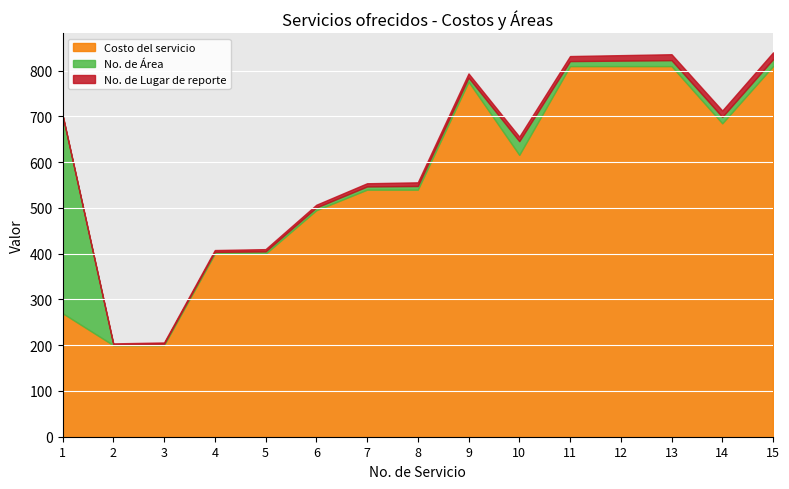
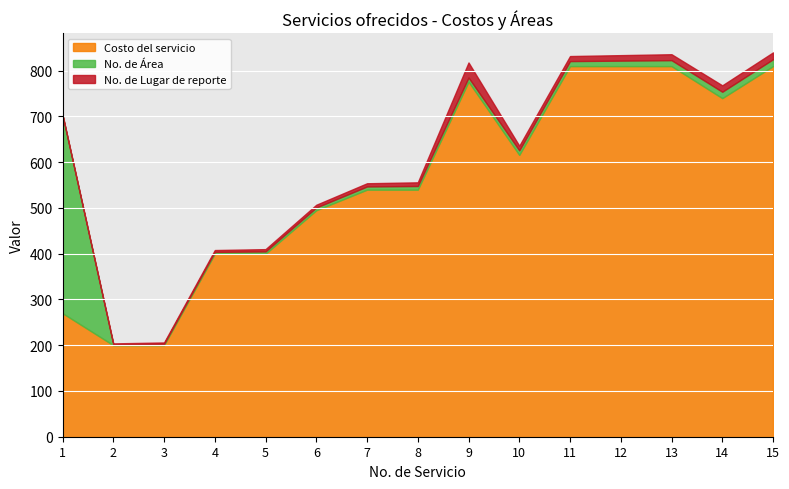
  {
    "Costo del servicio": {
      "1": 270,
      "6": 500,
      "7": 540,
      "8": 540,
      "9": 780,
      "10": 620,
      "11": 810,
      "12": 810,
      "13": 810,
-     "14": 690,
+     "14": 740,
      "15": 810
    },
    "No. de Área": {
      "6": 10,
      "7": 10,
      "8": 10,
      "9": 10,
-     "10": 30,
+     "10": 10,
      "11": 10,
      "12": 10,
      "13": 10,
      "14": 10,
      "15": 20
    },
    "No. de Lugar de reporte": {
      "6": 10,
      "7": 10,
      "8": 10,
-     "9": 10,
+     "9": 30,
      "10": 10,
      "11": 10,
      "12": 10,
      "13": 10,
      "14": 10,
      "15": 20
    }
  }
